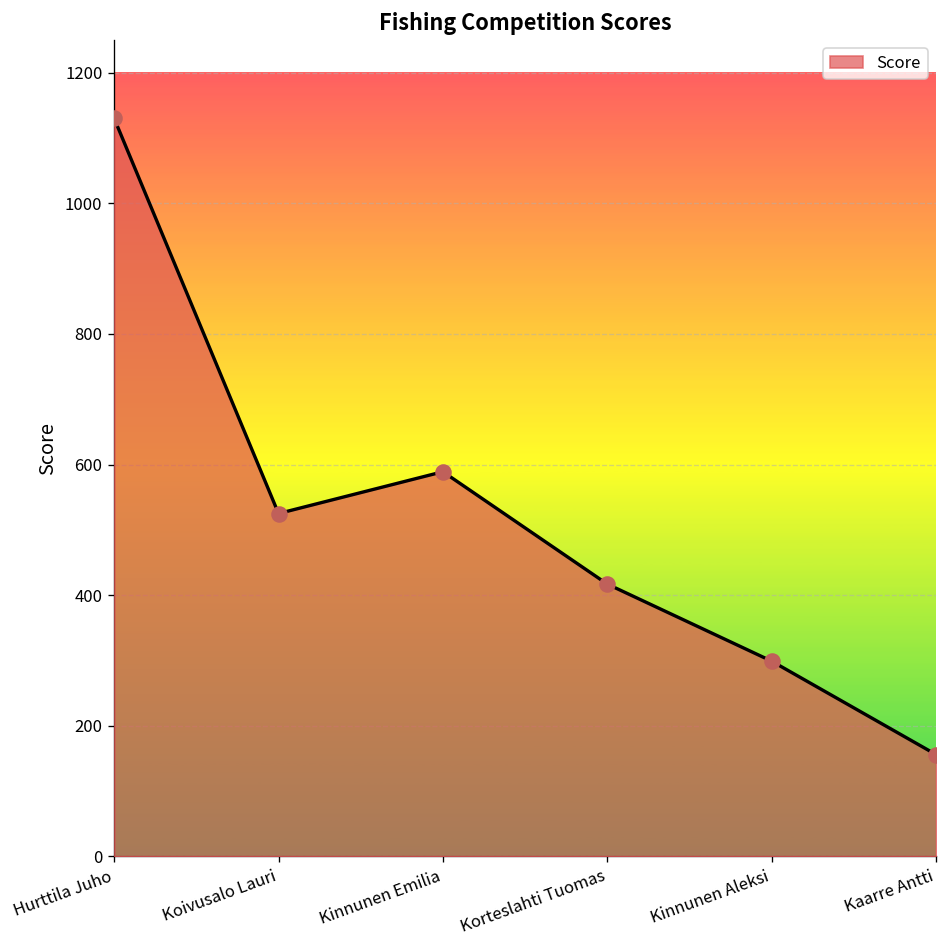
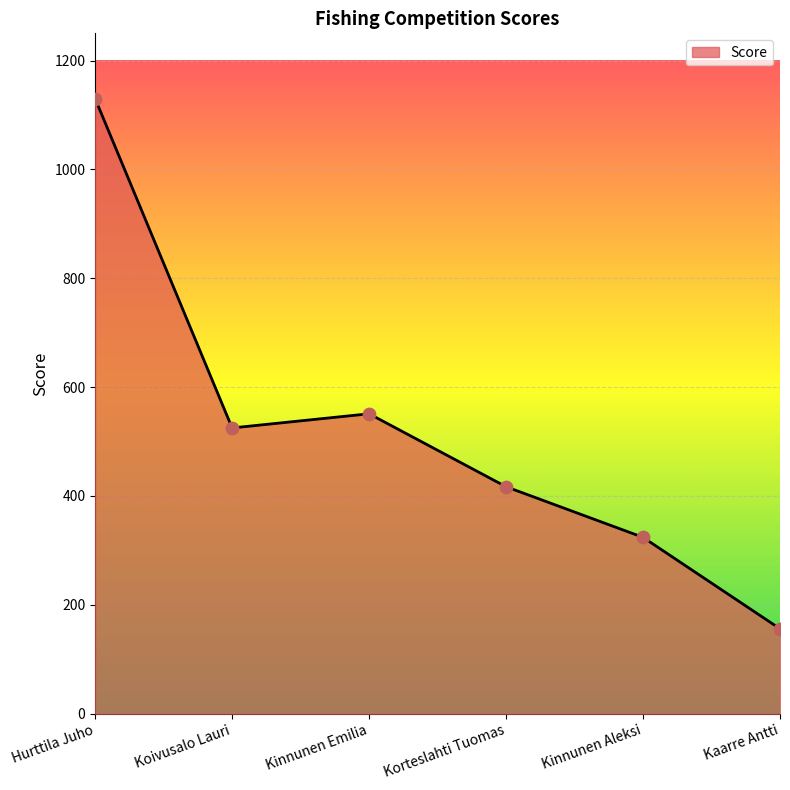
  {
    "Hurttila Juho": 1130,
    "Koivusalo Lauri": 530,
-   "Kinnunen Emilia": 590,
+   "Kinnunen Emilia": 550,
    "Korteslahti Tuomas": 420,
-   "Kinnunen Aleksi": 300,
+   "Kinnunen Aleksi": 320,
    "Kaarre Antti": 160
  }
